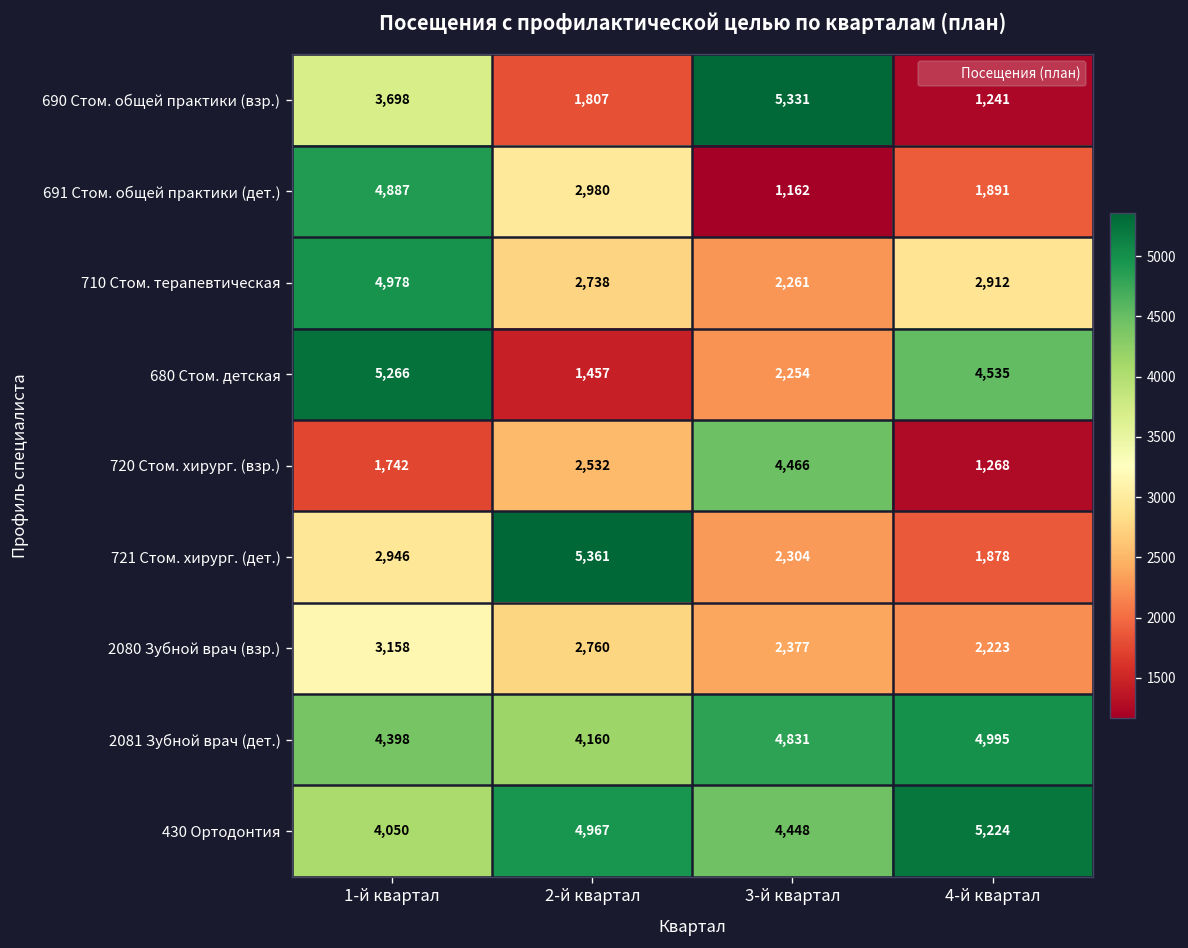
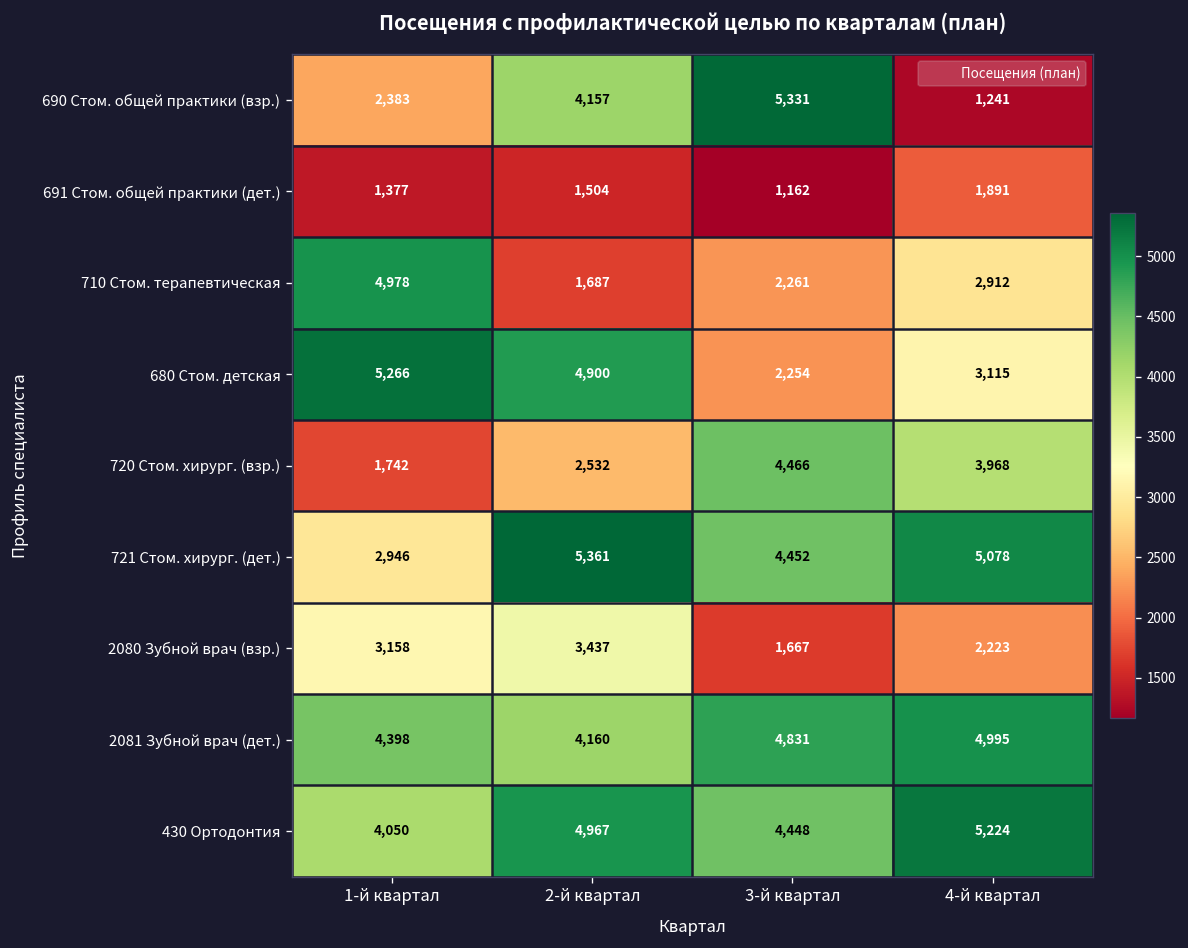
  {
    "690 Стом. общей практики (взр.)": {
-     "1-й квартал": "3,698",
-     "2-й квартал": "1,807",
+     "1-й квартал": "2,383",
+     "2-й квартал": "4,157",
      "3-й квартал": "5,331",
      "4-й квартал": "1,241"
    },
    "691 Стом. общей практики (дет.)": {
-     "1-й квартал": "4,887",
-     "2-й квартал": "2,980",
+     "1-й квартал": "1,377",
+     "2-й квартал": "1,504",
      "3-й квартал": "1,162",
      "4-й квартал": "1,891"
    },
    "710 Стом. терапевтическая": {
      "1-й квартал": "4,978",
-     "2-й квартал": "2,738",
+     "2-й квартал": "1,687",
      "3-й квартал": "2,261",
      "4-й квартал": "2,912"
    },
    "680 Стом. детская": {
      "1-й квартал": "5,266",
-     "2-й квартал": "1,457",
+     "2-й квартал": "4,900",
      "3-й квартал": "2,254",
-     "4-й квартал": "4,535"
+     "4-й квартал": "3,115"
    },
    "720 Стом. хирург. (взр.)": {
      "1-й квартал": "1,742",
      "2-й квартал": "2,532",
      "3-й квартал": "4,466",
-     "4-й квартал": "1,268"
+     "4-й квартал": "3,968"
    },
    "721 Стом. хирург. (дет.)": {
      "1-й квартал": "2,946",
      "2-й квартал": "5,361",
-     "3-й квартал": "2,304",
-     "4-й квартал": "1,878"
+     "3-й квартал": "4,452",
+     "4-й квартал": "5,078"
    },
    "2080 Зубной врач (взр.)": {
      "1-й квартал": "3,158",
-     "2-й квартал": "2,760",
-     "3-й квартал": "2,377",
+     "2-й квартал": "3,437",
+     "3-й квартал": "1,667",
      "4-й квартал": "2,223"
    },
    "2081 Зубной врач (дет.)": {
      "1-й квартал": "4,398",
      "2-й квартал": "4,160",
      "3-й квартал": "4,831",
      "4-й квартал": "4,995"
    },
    "430 Ортодонтия": {
      "1-й квартал": "4,050",
      "2-й квартал": "4,967",
      "3-й квартал": "4,448",
      "4-й квартал": "5,224"
    }
  }
